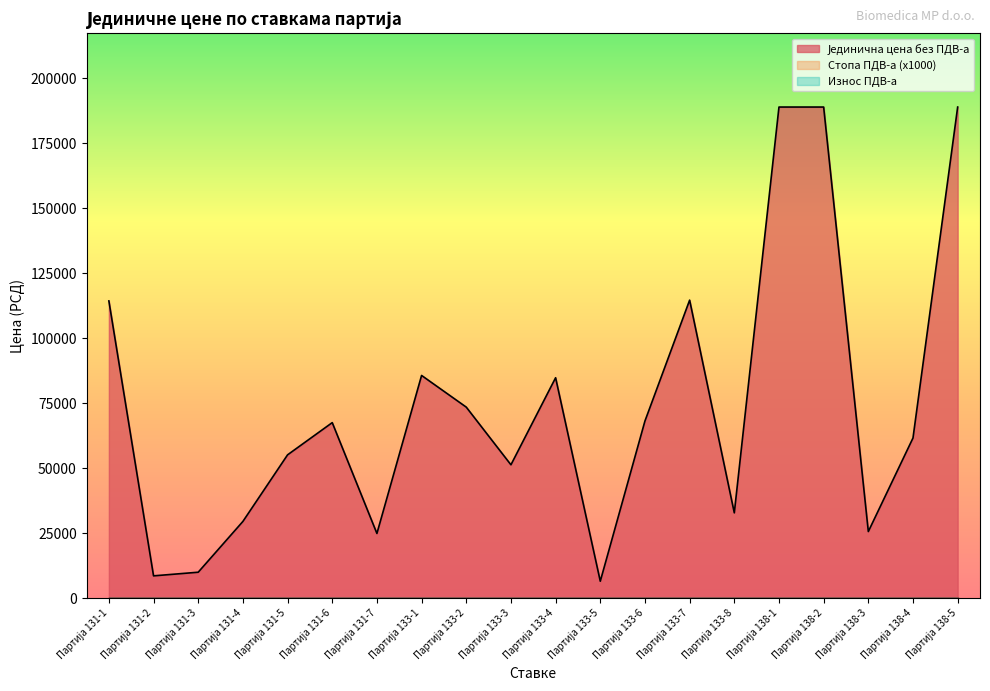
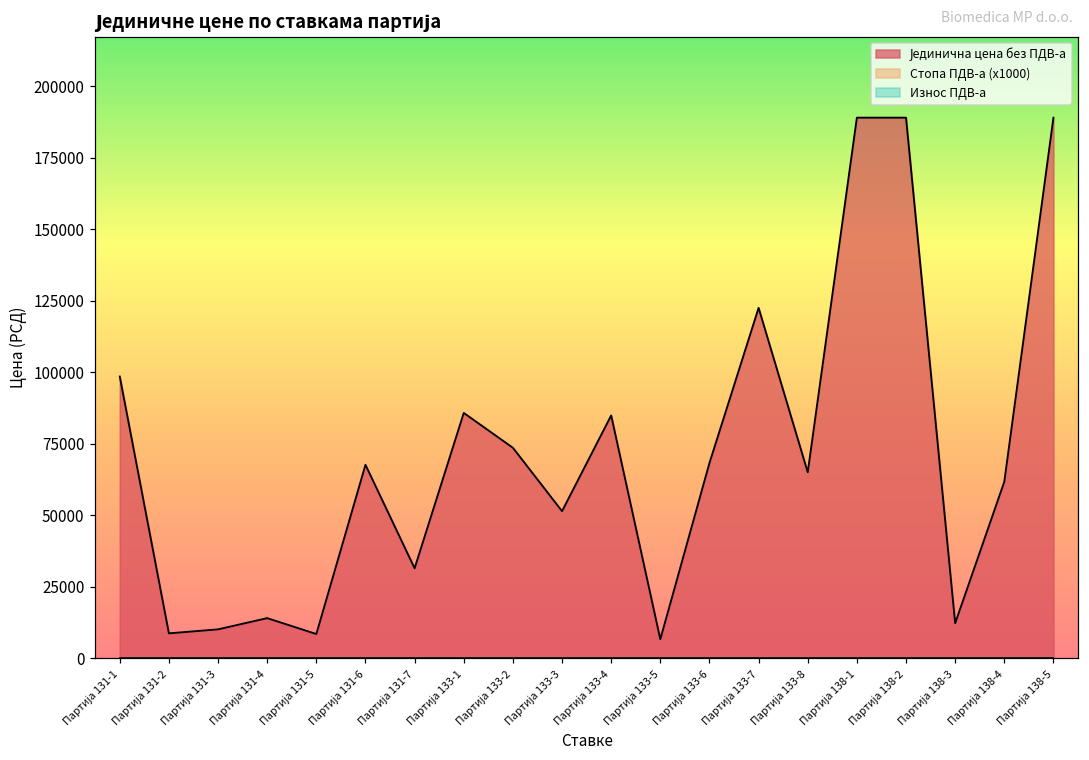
  {
    "Јединична цена без ПДВ-а": {
-     "Партија 131-1": 114000,
+     "Партија 131-1": 98000,
      "Партија 131-2": 9000,
      "Партија 131-3": 10000,
-     "Партија 131-4": 30000,
-     "Партија 131-5": 55000,
+     "Партија 131-4": 14000,
+     "Партија 131-5": 8000,
      "Партија 131-6": 68000,
-     "Партија 131-7": 25000,
+     "Партија 131-7": 31000,
      "Партија 133-1": 86000,
      "Партија 133-2": 74000,
      "Партија 133-3": 51000,
      "Партија 133-4": 85000,
      "Партија 133-5": 7000,
      "Партија 133-6": 68000,
-     "Партија 133-7": 115000,
-     "Партија 133-8": 33000,
+     "Партија 133-7": 123000,
+     "Партија 133-8": 65000,
      "Партија 138-1": 189000,
      "Партија 138-2": 189000,
-     "Партија 138-3": 26000,
+     "Партија 138-3": 12000,
      "Партија 138-4": 62000,
      "Партија 138-5": 189000
    },
    "Износ ПДВ-а": {
      "Партија 131-1": 0,
      "Партија 131-2": 0,
      "Партија 131-3": 0,
      "Партија 131-4": 0,
      "Партија 131-5": 0,
      "Партија 131-6": 0,
      "Партија 131-7": 0,
      "Партија 133-1": 0,
      "Партија 133-2": 0,
      "Партија 133-3": 0,
      "Партија 133-4": 0,
      "Партија 133-5": 0,
      "Партија 133-6": 0,
      "Партија 133-7": 0,
      "Партија 133-8": 0,
      "Партија 138-1": 0,
      "Партија 138-2": 0,
      "Партија 138-3": 0,
      "Партија 138-4": 0,
      "Партија 138-5": 0
    }
  }
